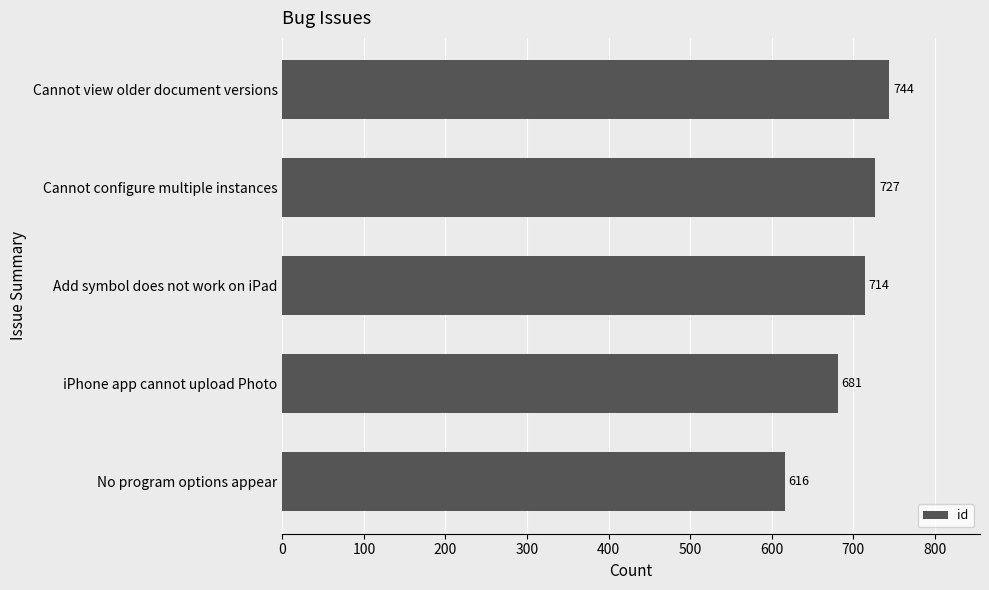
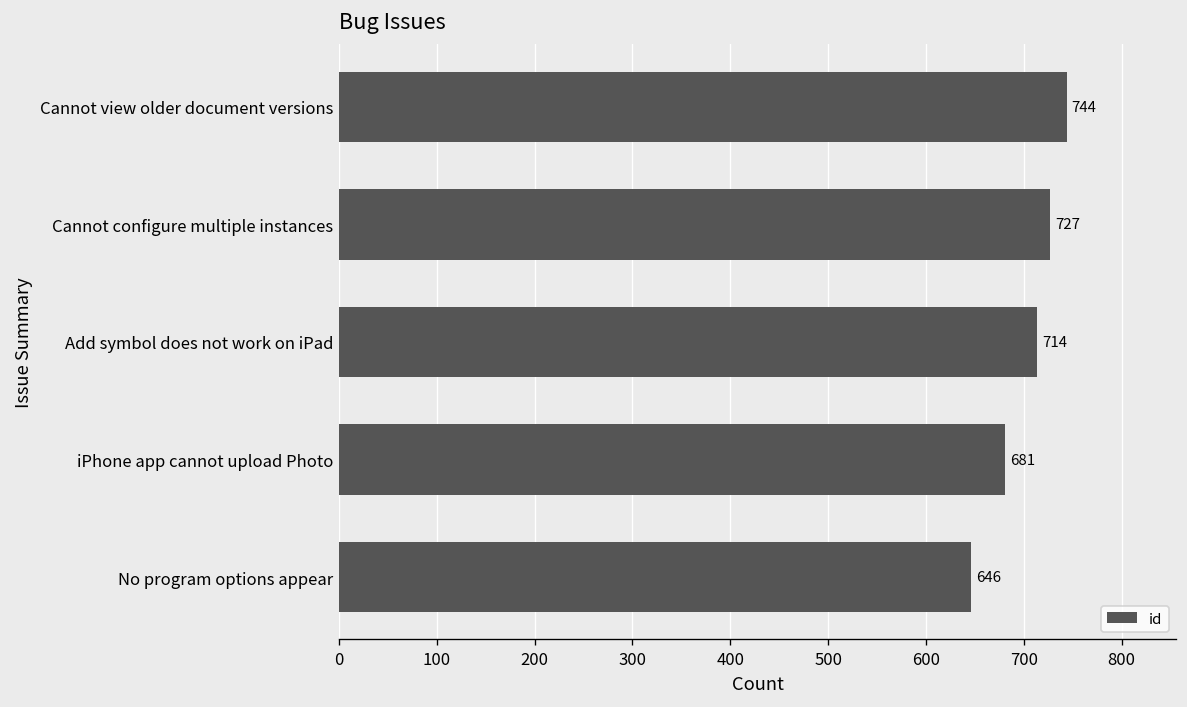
  {
    "Cannot view older document versions": 744,
    "Cannot configure multiple instances": 727,
    "Add symbol does not work on iPad": 714,
    "iPhone app cannot upload Photo": 681,
-   "No program options appear": 616
+   "No program options appear": 646
  }
